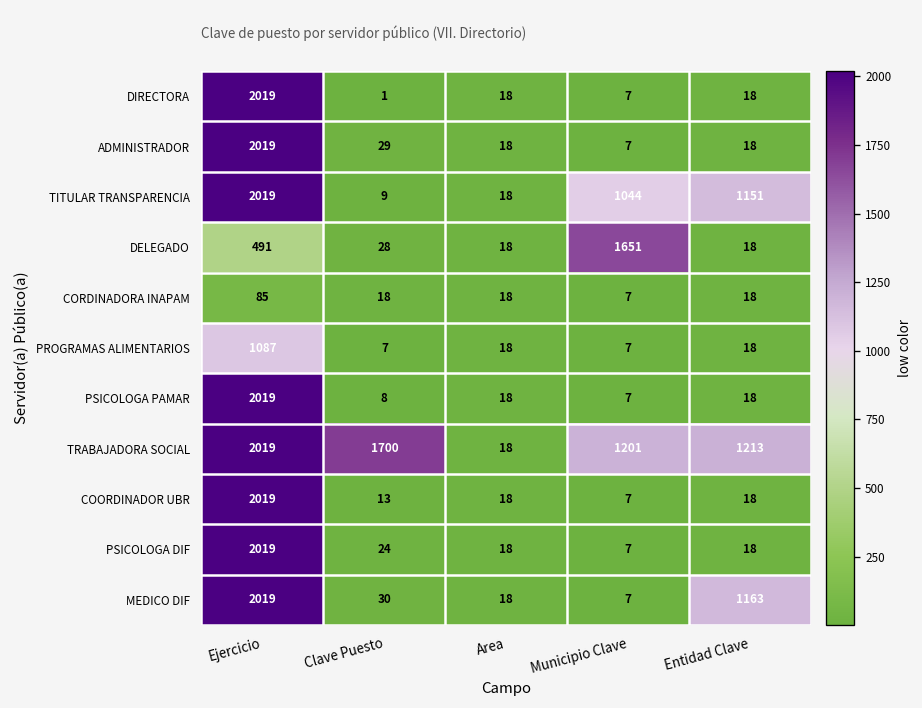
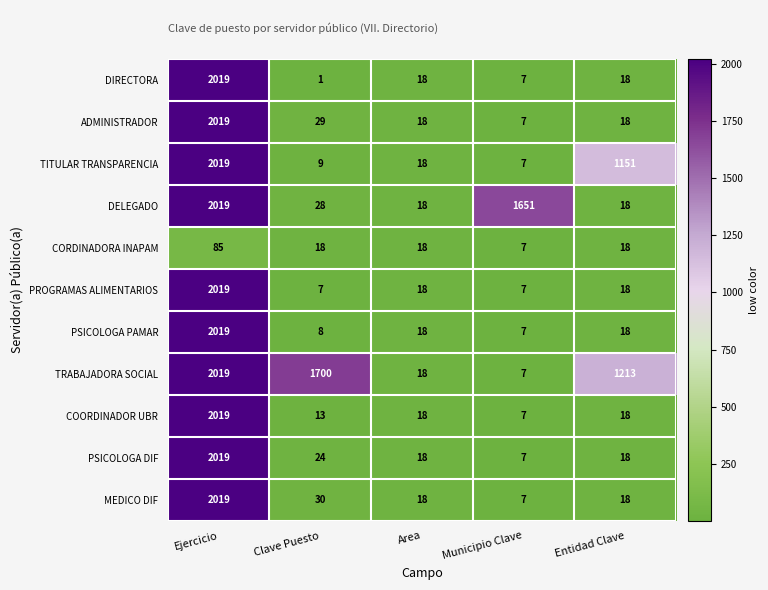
  {
    "DIRECTORA": {
      "Ejercicio": 2019,
      "Clave Puesto": 1,
      "Area": 18,
      "Municipio Clave": 7,
      "Entidad Clave": 18
    },
    "ADMINISTRADOR": {
      "Ejercicio": 2019,
      "Clave Puesto": 29,
      "Area": 18,
      "Municipio Clave": 7,
      "Entidad Clave": 18
    },
    "TITULAR TRANSPARENCIA": {
      "Ejercicio": 2019,
      "Clave Puesto": 9,
      "Area": 18,
-     "Municipio Clave": 1044,
+     "Municipio Clave": 7,
      "Entidad Clave": 1151
    },
    "DELEGADO": {
-     "Ejercicio": 491,
+     "Ejercicio": 2019,
      "Clave Puesto": 28,
      "Area": 18,
      "Municipio Clave": 1651,
      "Entidad Clave": 18
    },
    "CORDINADORA INAPAM": {
      "Ejercicio": 85,
      "Clave Puesto": 18,
      "Area": 18,
      "Municipio Clave": 7,
      "Entidad Clave": 18
    },
    "PROGRAMAS ALIMENTARIOS": {
-     "Ejercicio": 1087,
+     "Ejercicio": 2019,
      "Clave Puesto": 7,
      "Area": 18,
      "Municipio Clave": 7,
      "Entidad Clave": 18
    },
    "PSICOLOGA PAMAR": {
      "Ejercicio": 2019,
      "Clave Puesto": 8,
      "Area": 18,
      "Municipio Clave": 7,
      "Entidad Clave": 18
    },
    "TRABAJADORA SOCIAL": {
      "Ejercicio": 2019,
      "Clave Puesto": 1700,
      "Area": 18,
-     "Municipio Clave": 1201,
+     "Municipio Clave": 7,
      "Entidad Clave": 1213
    },
    "COORDINADOR UBR": {
      "Ejercicio": 2019,
      "Clave Puesto": 13,
      "Area": 18,
      "Municipio Clave": 7,
      "Entidad Clave": 18
    },
    "PSICOLOGA DIF": {
      "Ejercicio": 2019,
      "Clave Puesto": 24,
      "Area": 18,
      "Municipio Clave": 7,
      "Entidad Clave": 18
    },
    "MEDICO DIF": {
      "Ejercicio": 2019,
      "Clave Puesto": 30,
      "Area": 18,
      "Municipio Clave": 7,
-     "Entidad Clave": 1163
+     "Entidad Clave": 18
    }
  }
